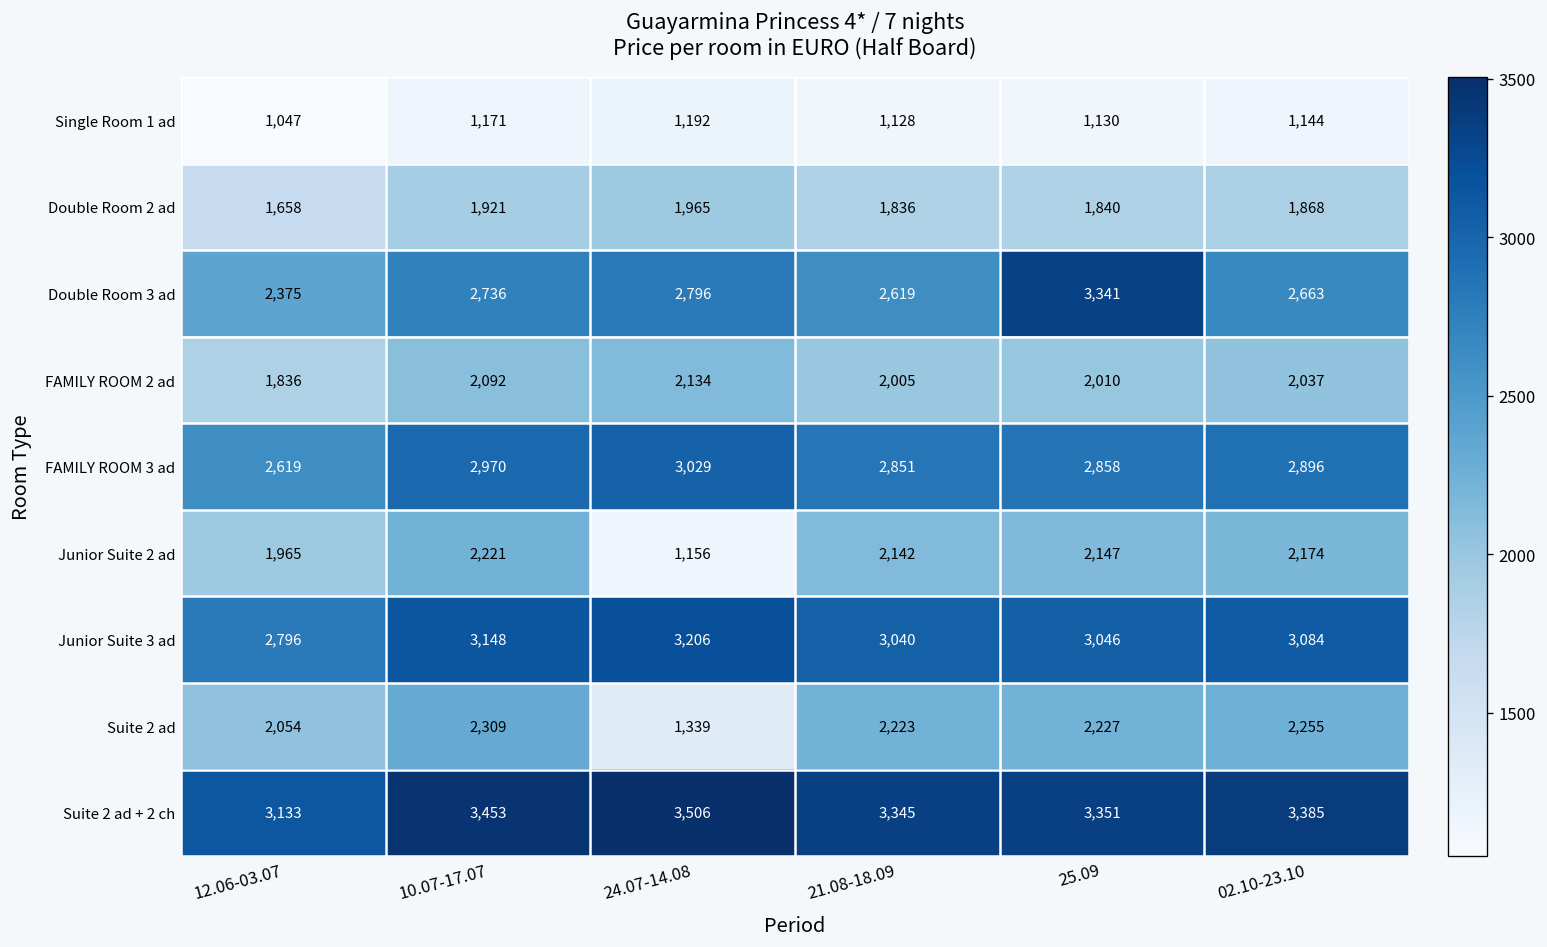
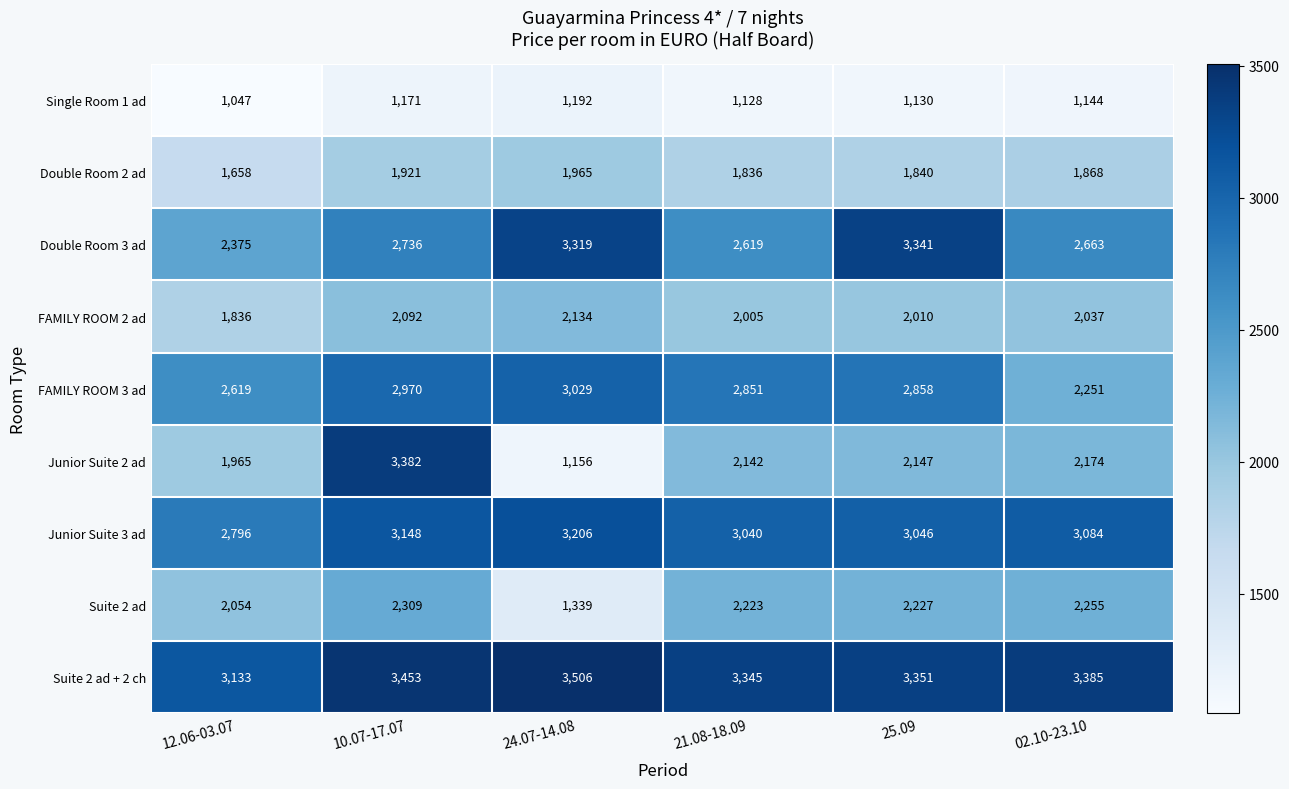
  {
    "Single Room 1 ad": {
      "12.06-03.07": "1,047",
      "10.07-17.07": "1,171",
      "24.07-14.08": "1,192",
      "21.08-18.09": "1,128",
      "25.09": "1,130",
      "02.10-23.10": "1,144"
    },
    "Double Room 2 ad": {
      "12.06-03.07": "1,658",
      "10.07-17.07": "1,921",
      "24.07-14.08": "1,965",
      "21.08-18.09": "1,836",
      "25.09": "1,840",
      "02.10-23.10": "1,868"
    },
    "Double Room 3 ad": {
      "12.06-03.07": "2,375",
      "10.07-17.07": "2,736",
-     "24.07-14.08": "2,796",
+     "24.07-14.08": "3,319",
      "21.08-18.09": "2,619",
      "25.09": "3,341",
      "02.10-23.10": "2,663"
    },
    "FAMILY ROOM 2 ad": {
      "12.06-03.07": "1,836",
      "10.07-17.07": "2,092",
      "24.07-14.08": "2,134",
      "21.08-18.09": "2,005",
      "25.09": "2,010",
      "02.10-23.10": "2,037"
    },
    "FAMILY ROOM 3 ad": {
      "12.06-03.07": "2,619",
      "10.07-17.07": "2,970",
      "24.07-14.08": "3,029",
      "21.08-18.09": "2,851",
      "25.09": "2,858",
-     "02.10-23.10": "2,896"
+     "02.10-23.10": "2,251"
    },
    "Junior Suite 2 ad": {
      "12.06-03.07": "1,965",
-     "10.07-17.07": "2,221",
+     "10.07-17.07": "3,382",
      "24.07-14.08": "1,156",
      "21.08-18.09": "2,142",
      "25.09": "2,147",
      "02.10-23.10": "2,174"
    },
    "Junior Suite 3 ad": {
      "12.06-03.07": "2,796",
      "10.07-17.07": "3,148",
      "24.07-14.08": "3,206",
      "21.08-18.09": "3,040",
      "25.09": "3,046",
      "02.10-23.10": "3,084"
    },
    "Suite 2 ad": {
      "12.06-03.07": "2,054",
      "10.07-17.07": "2,309",
      "24.07-14.08": "1,339",
      "21.08-18.09": "2,223",
      "25.09": "2,227",
      "02.10-23.10": "2,255"
    },
    "Suite 2 ad + 2 ch": {
      "12.06-03.07": "3,133",
      "10.07-17.07": "3,453",
      "24.07-14.08": "3,506",
      "21.08-18.09": "3,345",
      "25.09": "3,351",
      "02.10-23.10": "3,385"
    }
  }
